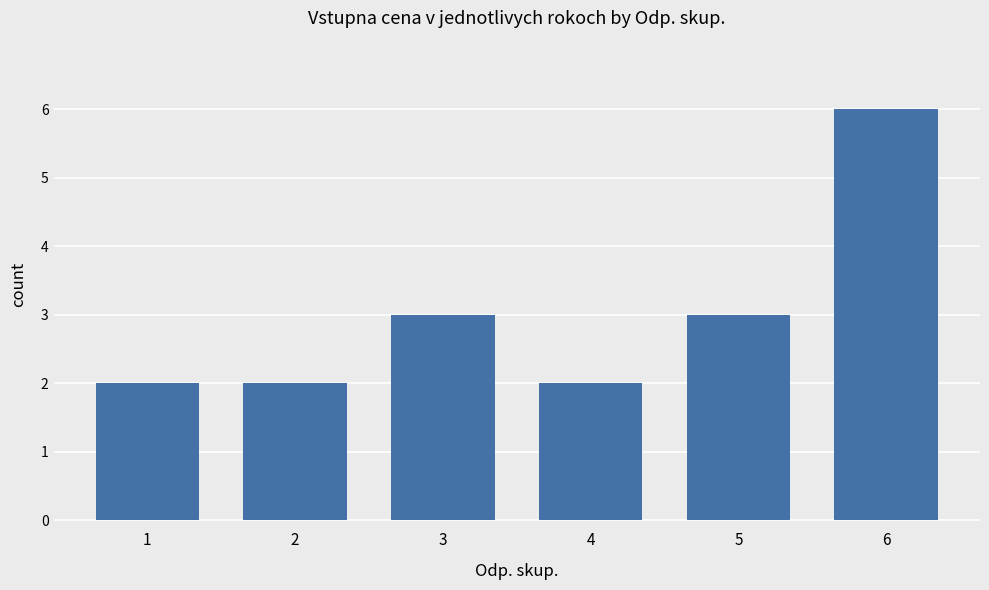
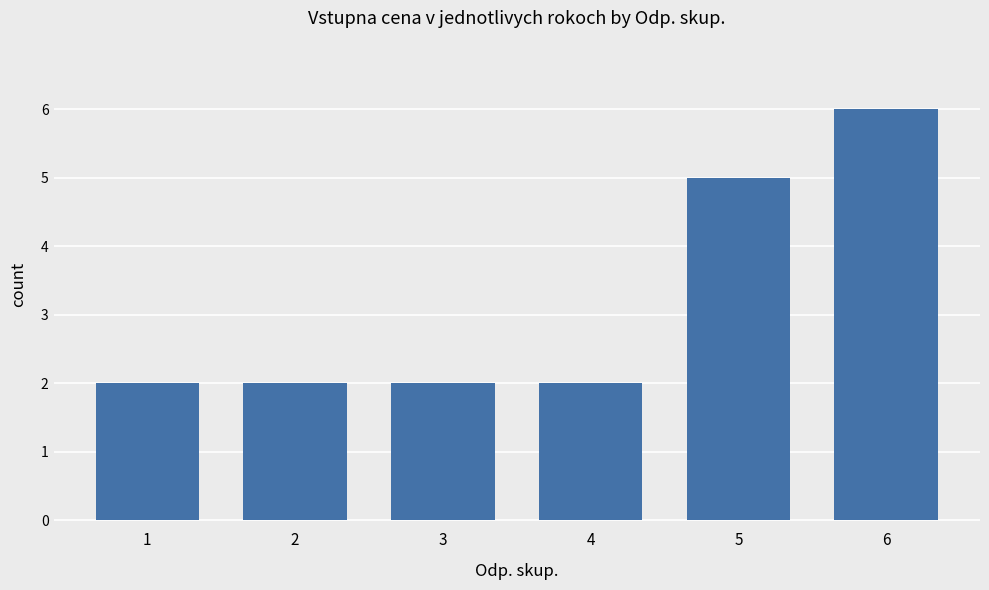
  {
    "1": 2,
    "2": 2,
-   "3": 3,
+   "3": 2,
    "4": 2,
-   "5": 3,
+   "5": 5,
    "6": 6
  }
